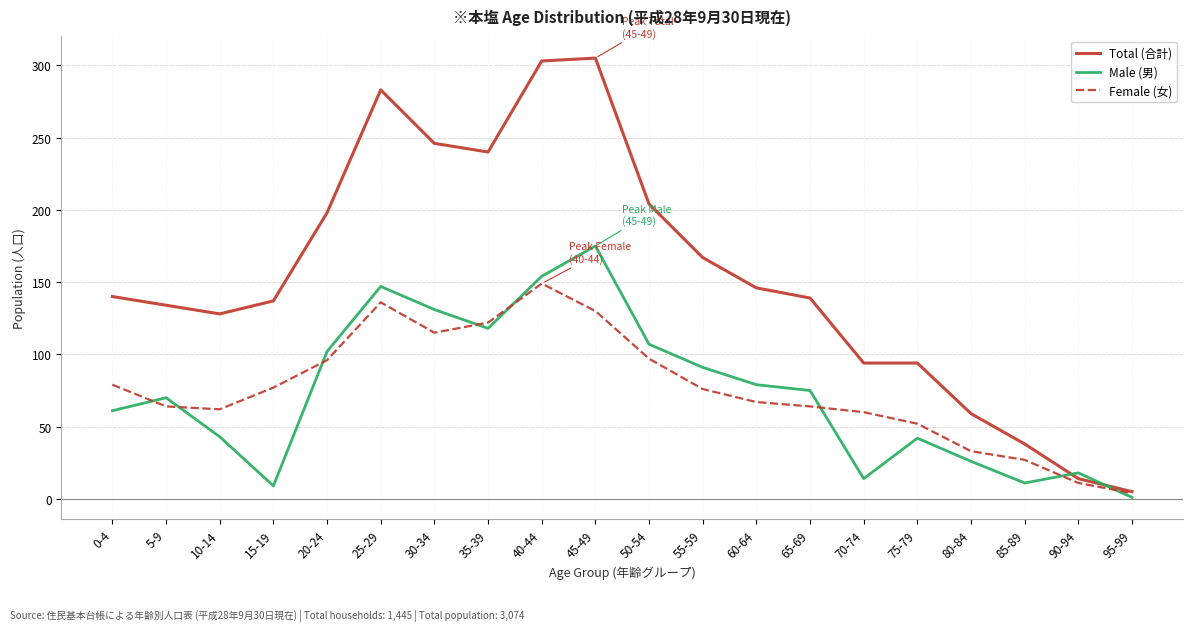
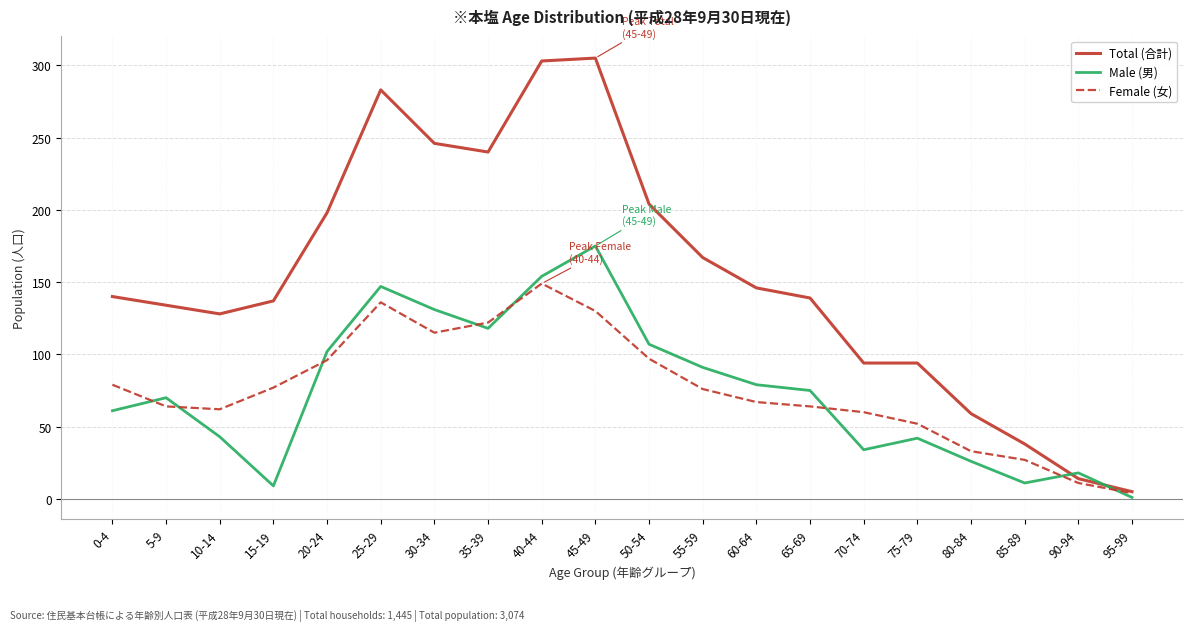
  {
    "Male (男)": {
      "0-4": 61,
      "5-9": 70,
      "10-14": 43,
      "15-19": 9,
      "20-24": 102,
      "25-29": 147,
      "30-34": 131,
      "35-39": 118,
      "40-44": 154,
      "50-54": 107,
      "55-59": 91,
      "60-64": 79,
      "65-69": 75,
-     "70-74": 14,
+     "70-74": 34,
      "75-79": 42,
      "80-84": 26,
      "85-89": 11,
      "90-94": 18,
      "95-99": 1
    }
  }
